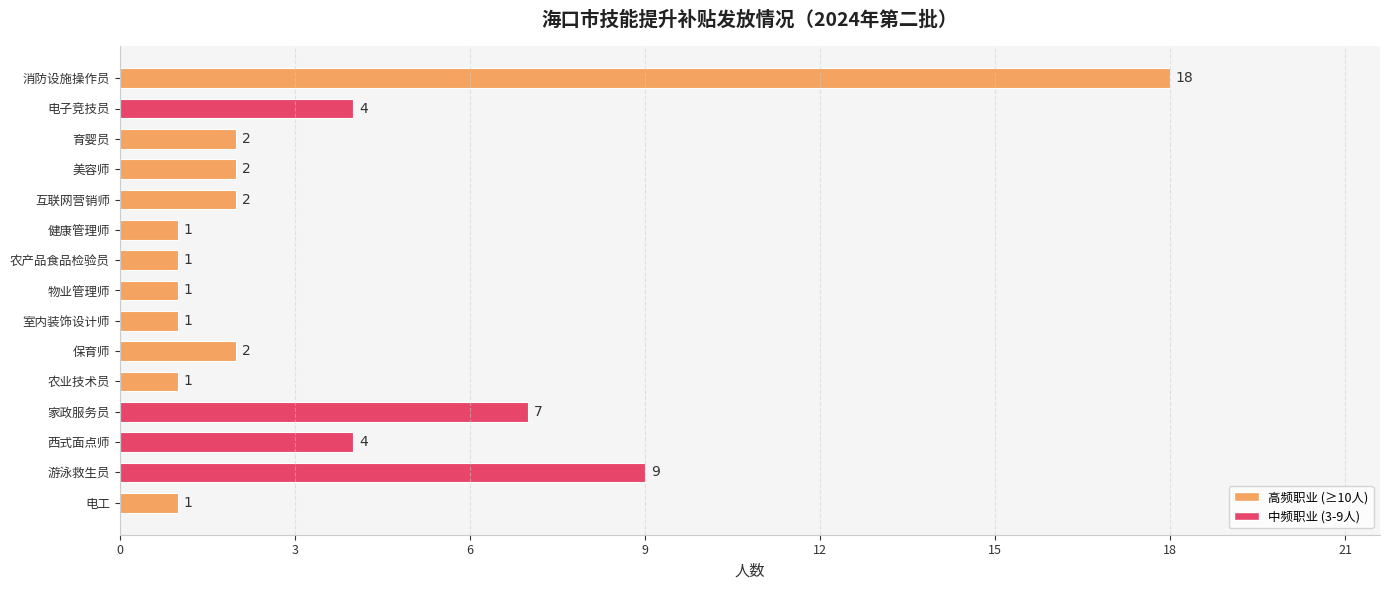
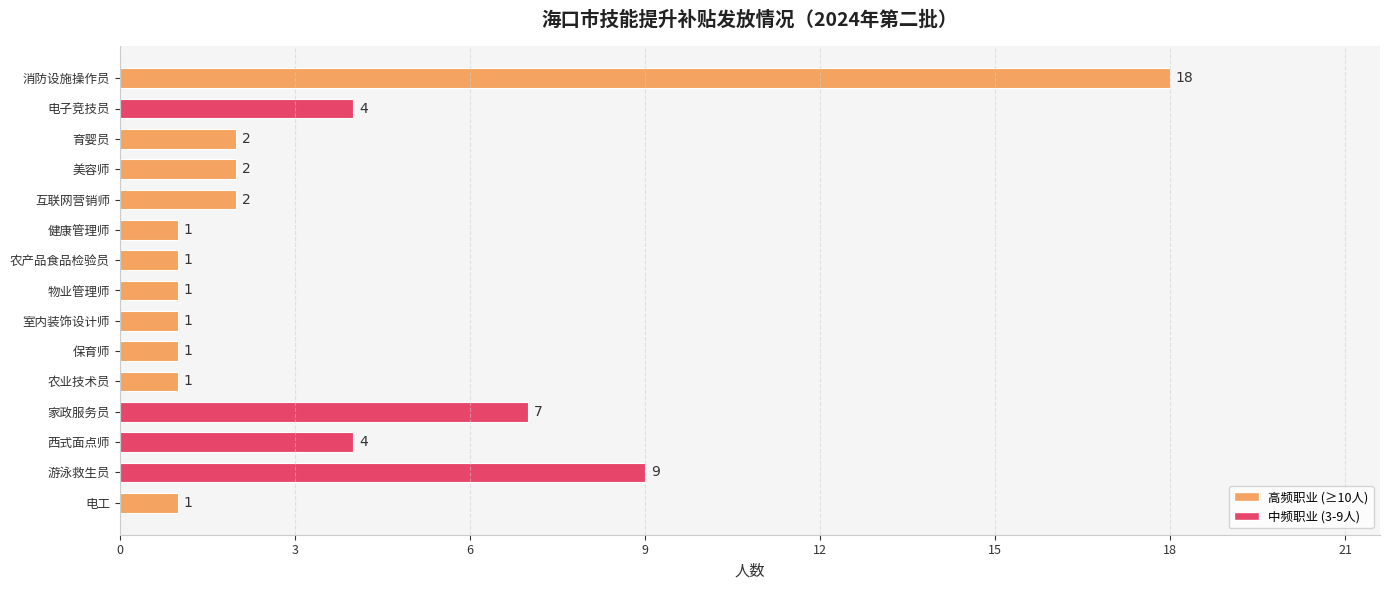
  {
    "消防设施操作员": 18,
    "电子竞技员": 4,
    "育婴员": 2,
    "美容师": 2,
    "互联网营销师": 2,
    "健康管理师": 1,
    "农产品食品检验员": 1,
    "物业管理师": 1,
    "室内装饰设计师": 1,
-   "保育师": 2,
+   "保育师": 1,
    "农业技术员": 1,
    "家政服务员": 7,
    "西式面点师": 4,
    "游泳救生员": 9,
    "电工": 1
  }
